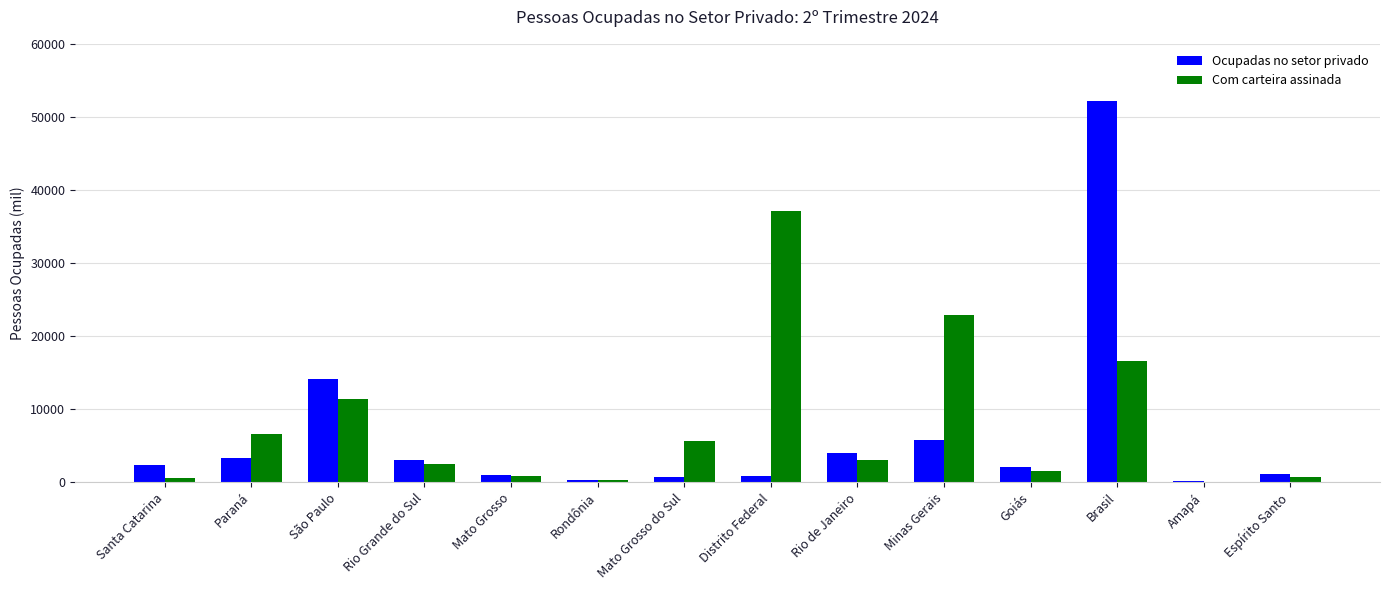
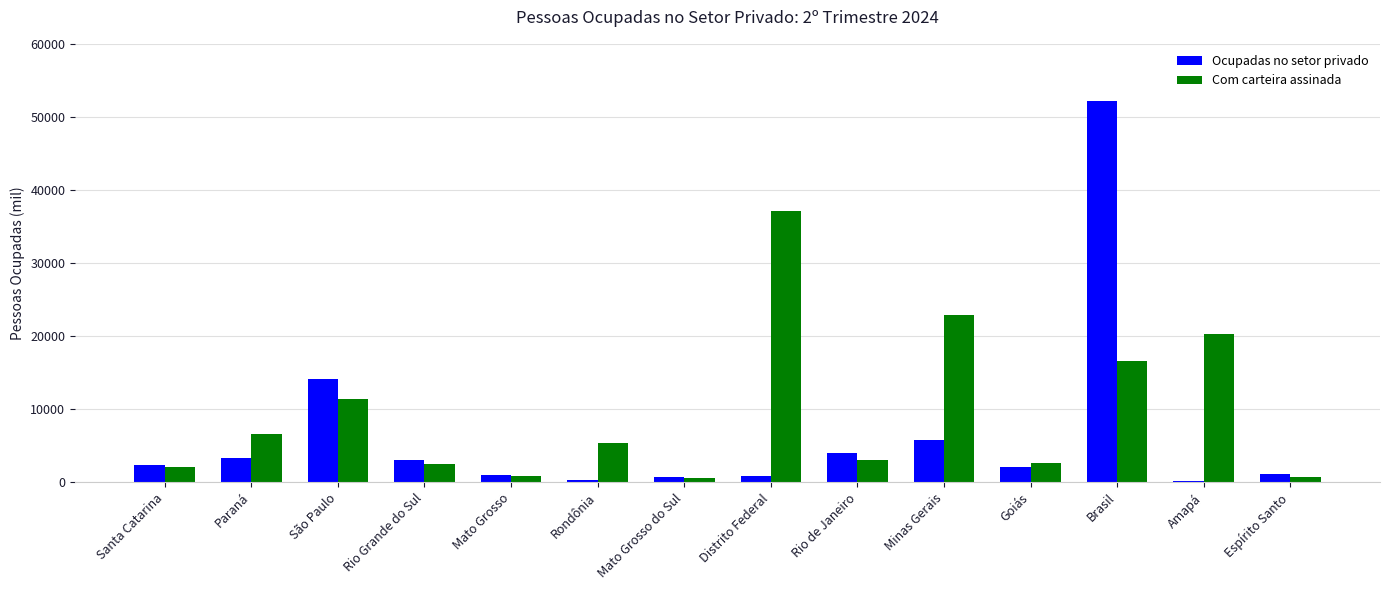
  {
    "Ocupadas no setor privado": {
      "Santa Catarina": 2000,
      "Paraná": 3000,
      "São Paulo": 14000,
      "Rio Grande do Sul": 3000,
      "Mato Grosso": 1000,
      "Mato Grosso do Sul": 1000,
      "Distrito Federal": 1000,
      "Rio de Janeiro": 4000,
      "Minas Gerais": 6000,
      "Goiás": 2000,
      "Brasil": 52000,
      "Espírito Santo": 1000
    },
    "Com carteira assinada": {
-     "Santa Catarina": 1000,
+     "Santa Catarina": 2000,
      "Paraná": 7000,
      "São Paulo": 11000,
      "Rio Grande do Sul": 2000,
      "Mato Grosso": 1000,
-     "Rondônia": 0,
-     "Mato Grosso do Sul": 6000,
+     "Rondônia": 5000,
+     "Mato Grosso do Sul": 1000,
      "Distrito Federal": 37000,
      "Rio de Janeiro": 3000,
      "Minas Gerais": 23000,
-     "Goiás": 2000,
+     "Goiás": 3000,
      "Brasil": 17000,
-     "Amapá": 0,
+     "Amapá": 20000,
      "Espírito Santo": 1000
    }
  }
